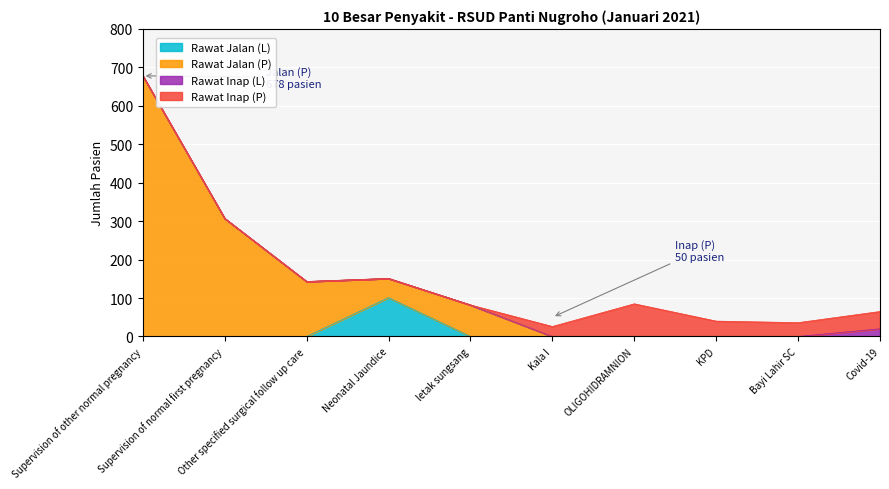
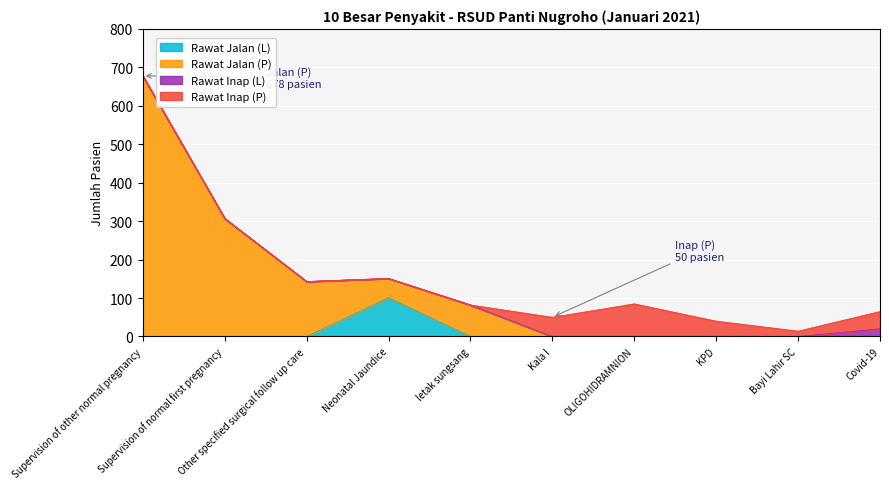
  {
    "Rawat Jalan (L)": {
      "Supervision of other normal pregnancy": 0,
      "Supervision of normal first pregnancy": 0,
      "Other specified surgical follow up care": 0,
      "Neonatal Jaundice": 100,
      "letak sungsang": 0
    },
    "Rawat Inap (L)": {
      "Covid-19": 20
    },
    "Rawat Inap (P)": {
-     "Kala I": 30,
+     "Kala I": 50,
      "KPD": 40,
-     "Bayi Lahir SC": 40,
+     "Bayi Lahir SC": 10,
      "Covid-19": 50
    }
  }
